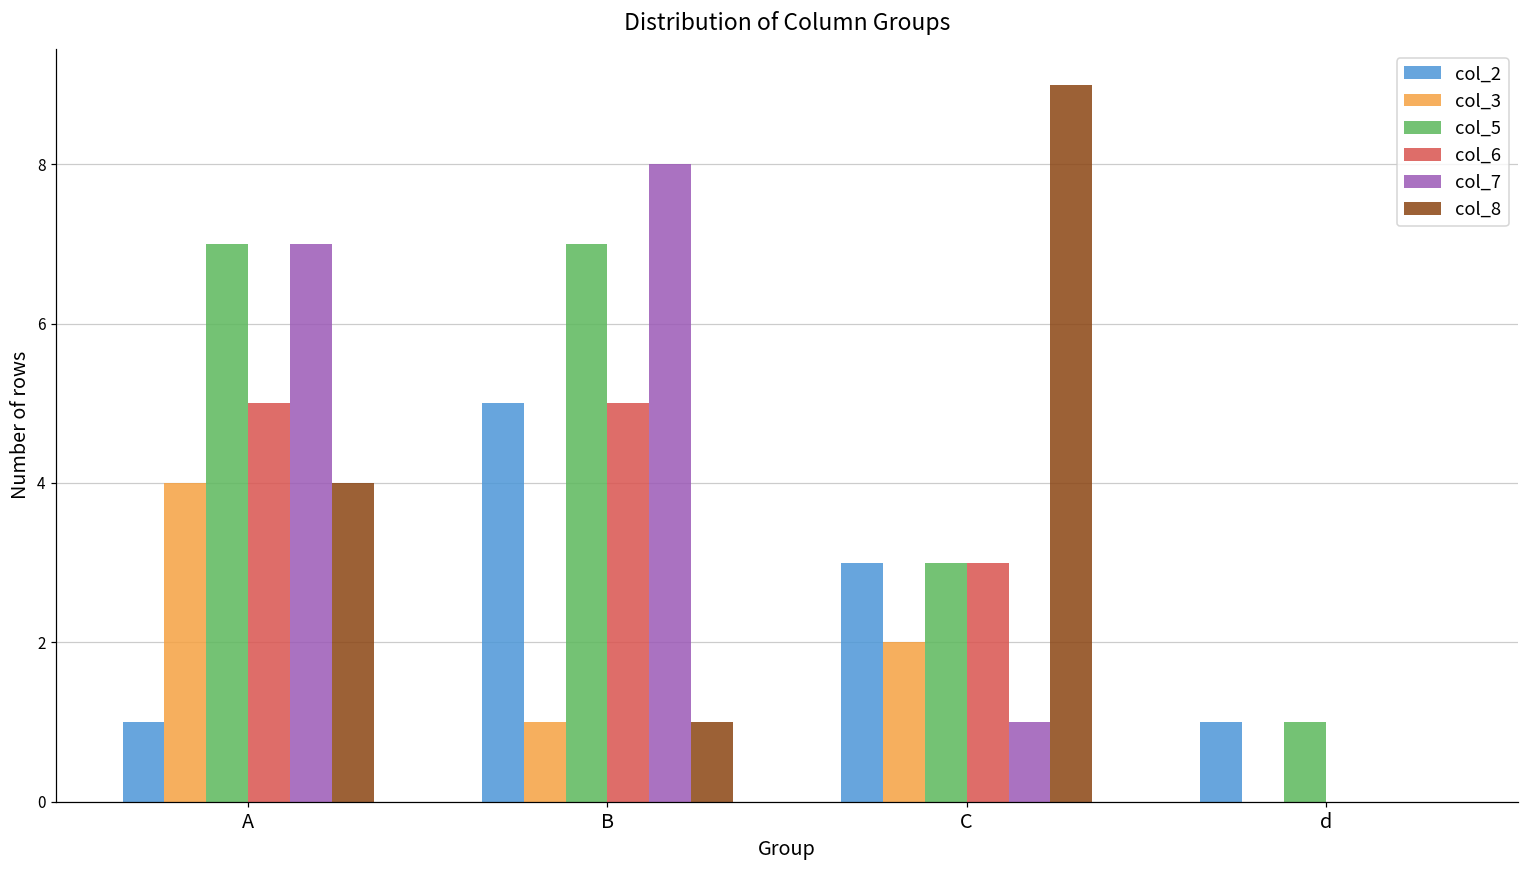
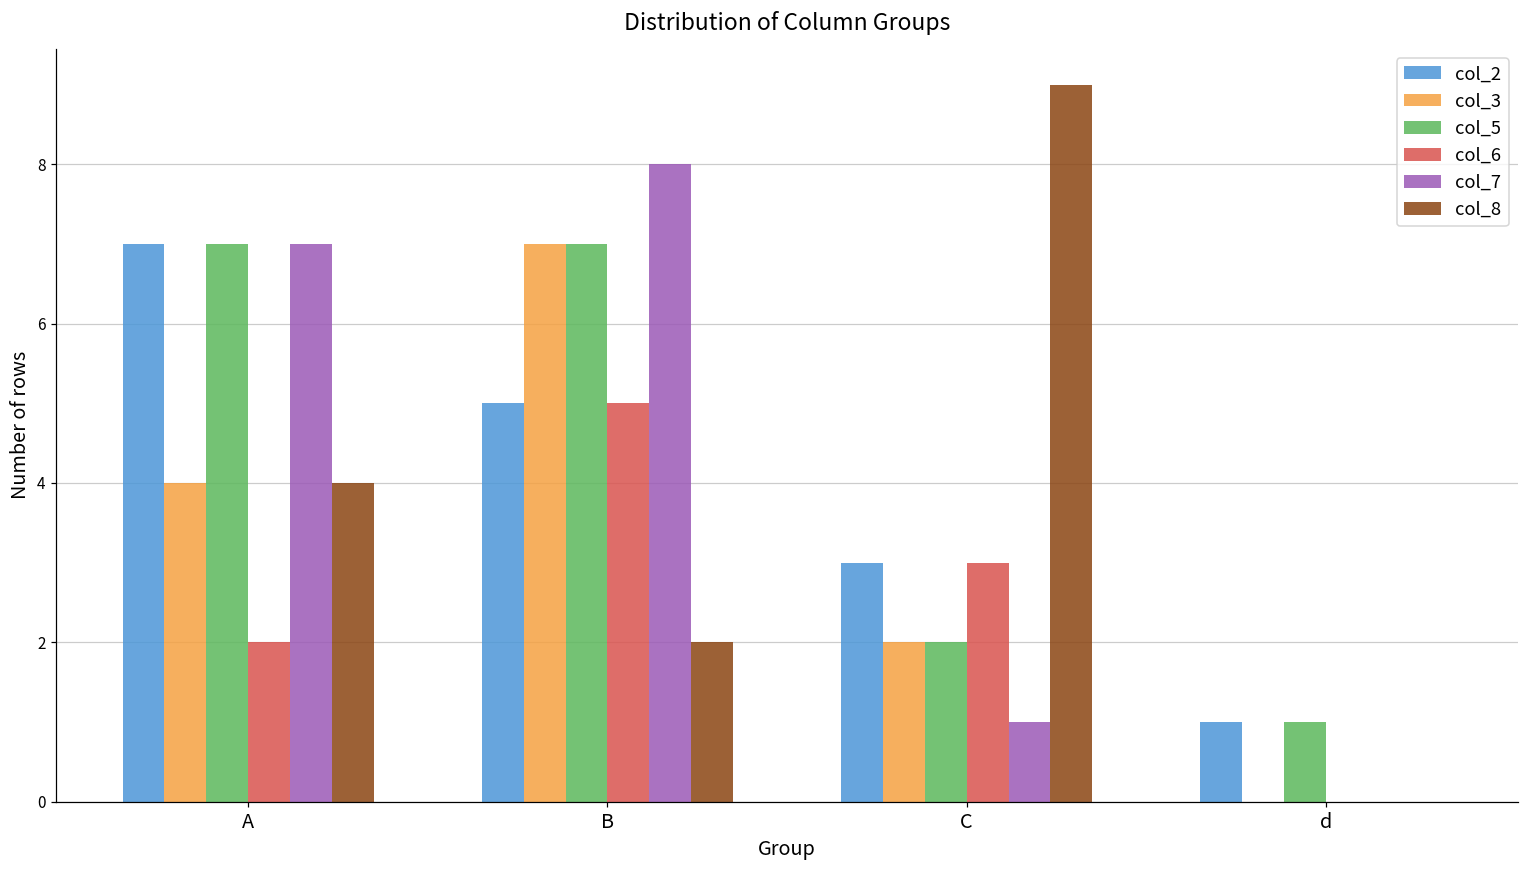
  {
    "col_2": {
-     "A": 1,
+     "A": 7,
      "B": 5,
      "C": 3,
      "d": 1
    },
    "col_3": {
      "A": 4,
-     "B": 1,
+     "B": 7,
      "C": 2,
      "d": 0
    },
    "col_5": {
      "A": 7,
      "B": 7,
-     "C": 3,
+     "C": 2,
      "d": 1
    },
    "col_6": {
-     "A": 5,
+     "A": 2,
      "B": 5,
      "C": 3,
      "d": 0
    },
    "col_7": {
      "A": 7,
      "B": 8,
      "C": 1,
      "d": 0
    },
    "col_8": {
      "A": 4,
-     "B": 1,
+     "B": 2,
      "C": 9,
      "d": 0
    }
  }
